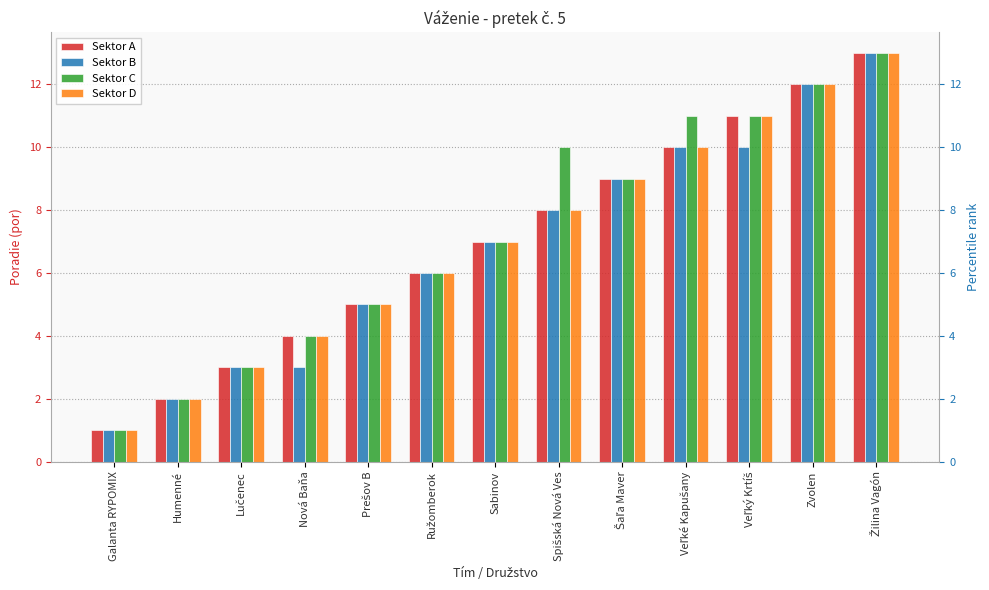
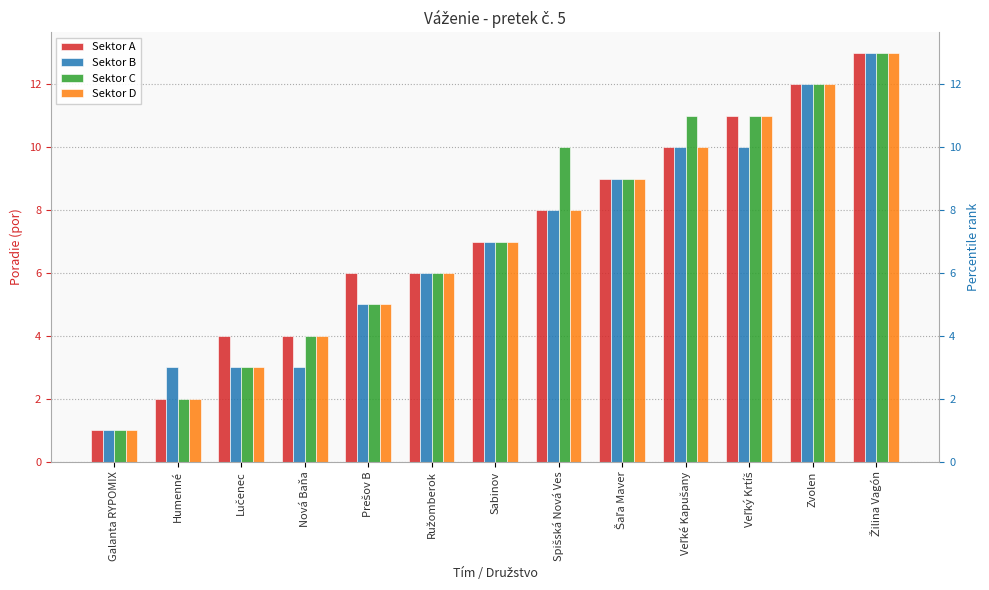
  {
    "Sektor A": {
      "Galanta RYPOMIX": 1,
      "Humenné": 2,
-     "Lučenec": 3,
+     "Lučenec": 4,
      "Nová Baňa": 4,
-     "Prešov B": 5,
+     "Prešov B": 6,
      "Ružomberok": 6,
      "Sabinov": 7,
      "Spišská Nová Ves": 8,
      "Šaľa Maver": 9,
      "Veľké Kapušany": 10,
      "Veľký Krtíš": 11,
      "Zvolen": 12,
      "Žilina Vagón": 13
    },
    "Sektor B": {
      "Galanta RYPOMIX": 1,
-     "Humenné": 2,
+     "Humenné": 3,
      "Lučenec": 3,
      "Nová Baňa": 3,
      "Prešov B": 5,
      "Ružomberok": 6,
      "Sabinov": 7,
      "Spišská Nová Ves": 8,
      "Šaľa Maver": 9,
      "Veľké Kapušany": 10,
      "Veľký Krtíš": 10,
      "Zvolen": 12,
      "Žilina Vagón": 13
    },
    "Sektor C": {
      "Galanta RYPOMIX": 1,
      "Humenné": 2,
      "Lučenec": 3,
      "Nová Baňa": 4,
      "Prešov B": 5,
      "Ružomberok": 6,
      "Sabinov": 7,
      "Spišská Nová Ves": 10,
      "Šaľa Maver": 9,
      "Veľké Kapušany": 11,
      "Veľký Krtíš": 11,
      "Zvolen": 12,
      "Žilina Vagón": 13
    },
    "Sektor D": {
      "Galanta RYPOMIX": 1,
      "Humenné": 2,
      "Lučenec": 3,
      "Nová Baňa": 4,
      "Prešov B": 5,
      "Ružomberok": 6,
      "Sabinov": 7,
      "Spišská Nová Ves": 8,
      "Šaľa Maver": 9,
      "Veľké Kapušany": 10,
      "Veľký Krtíš": 11,
      "Zvolen": 12,
      "Žilina Vagón": 13
    }
  }
